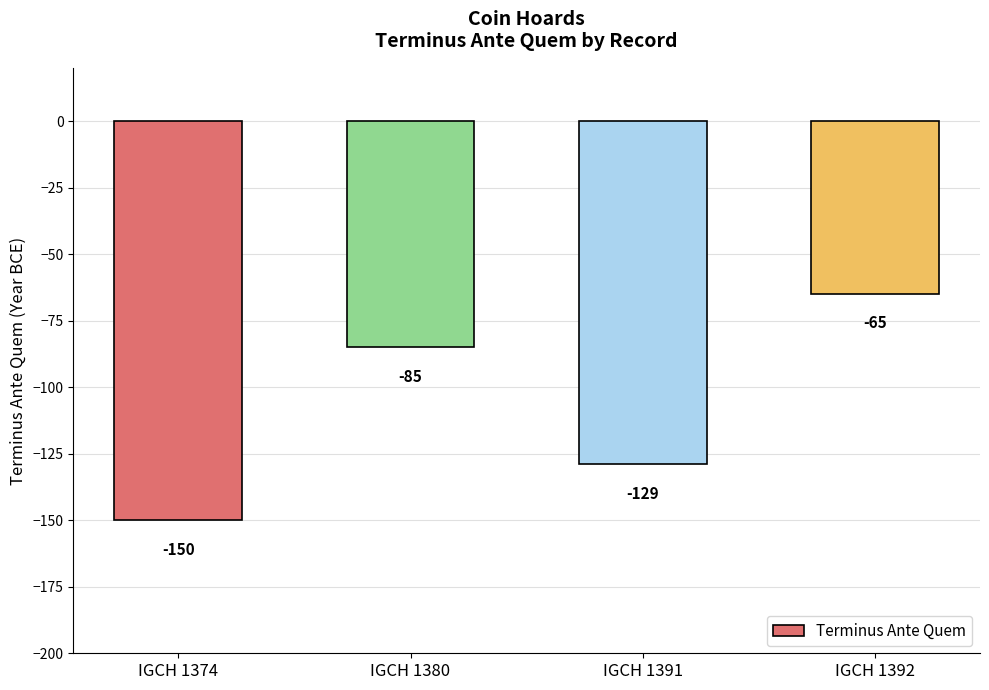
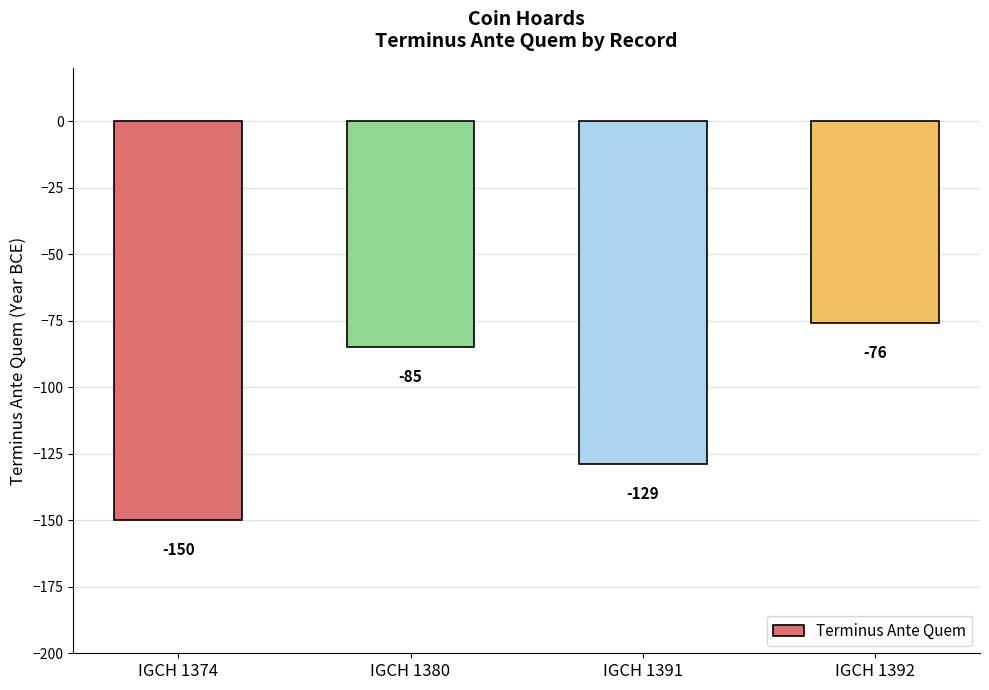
  {
    "IGCH 1374": -150,
    "IGCH 1380": -85,
    "IGCH 1391": -129,
-   "IGCH 1392": -65
+   "IGCH 1392": -76
  }
